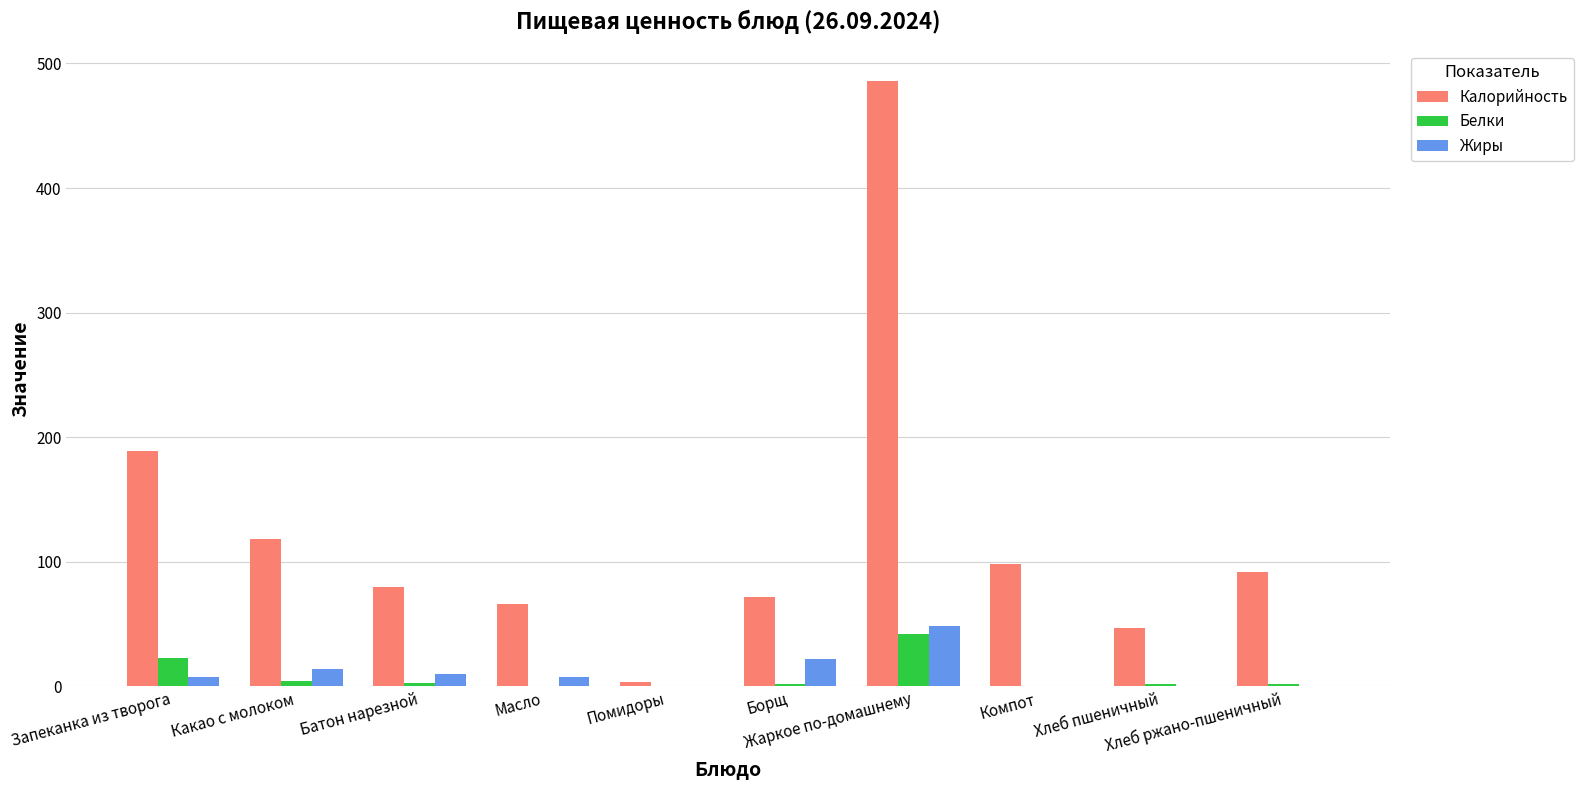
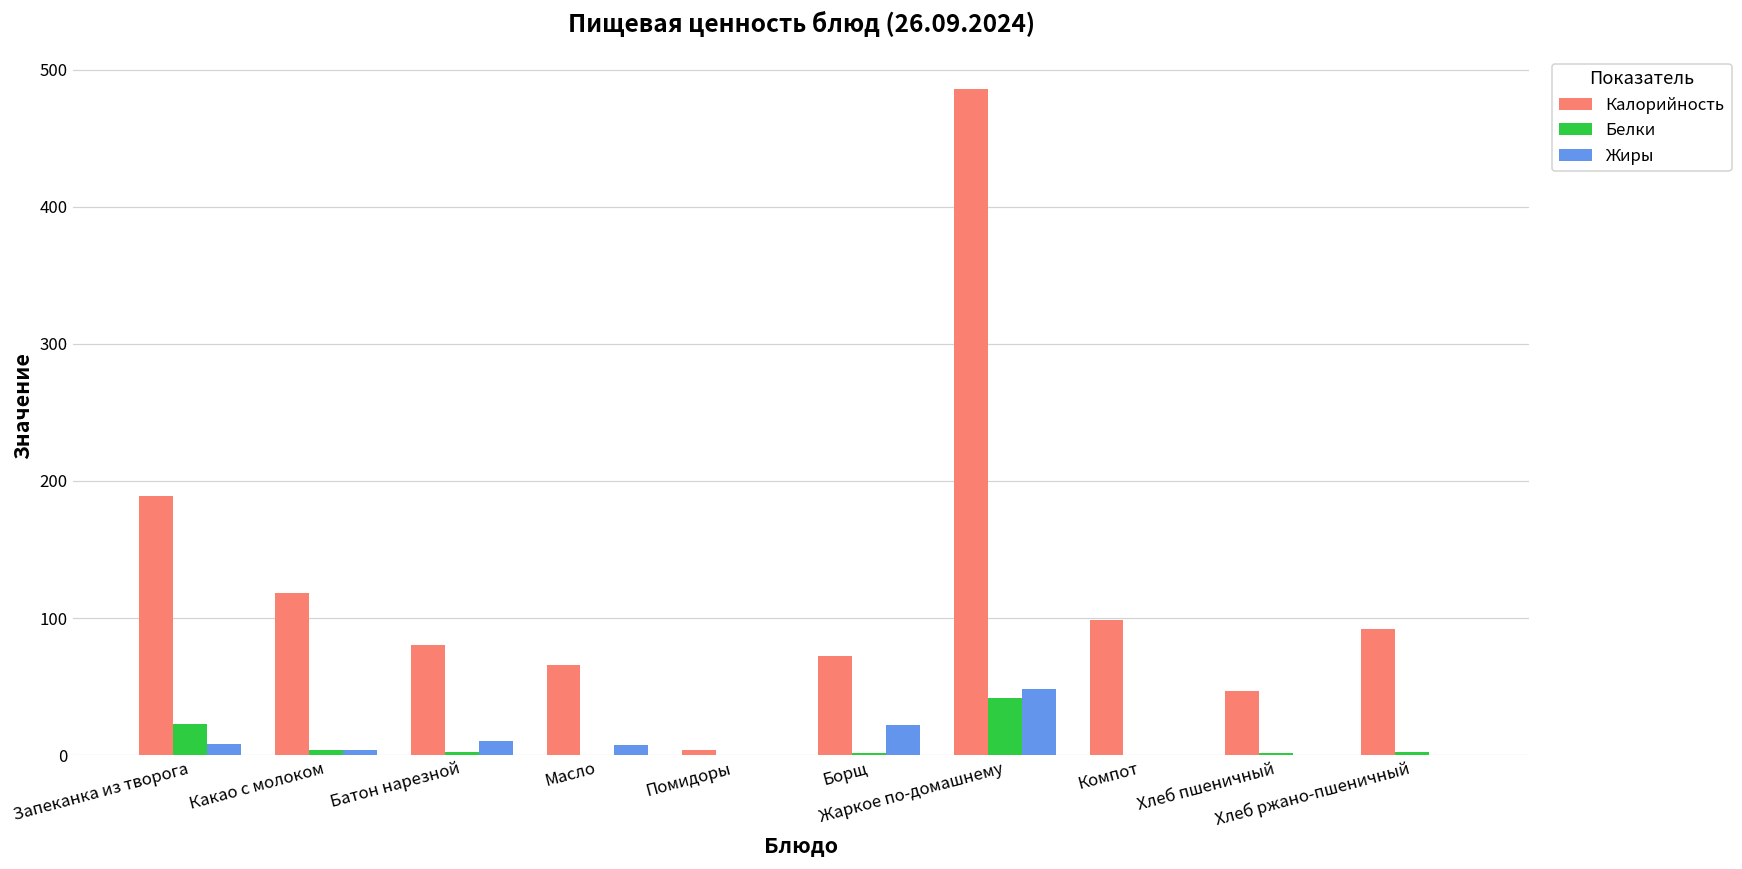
  {
    "Калорийность": {
      "Запеканка из творога": 189,
      "Какао с молоком": 119,
      "Батон нарезной": 80,
      "Масло": 66,
      "Помидоры": 4,
      "Борщ": 72,
      "Жаркое по-домашнему": 486,
      "Компот": 98,
      "Хлеб пшеничный": 47,
      "Хлеб ржано-пшеничный": 92
    },
    "Белки": {
      "Запеканка из творога": 23,
      "Какао с молоком": 4,
      "Батон нарезной": 2,
      "Жаркое по-домашнему": 42,
      "Хлеб ржано-пшеничный": 2
    },
    "Жиры": {
      "Запеканка из творога": 8,
-     "Какао с молоком": 14,
+     "Какао с молоком": 4,
      "Батон нарезной": 10,
      "Масло": 7,
      "Борщ": 22,
      "Жаркое по-домашнему": 48
    }
  }
